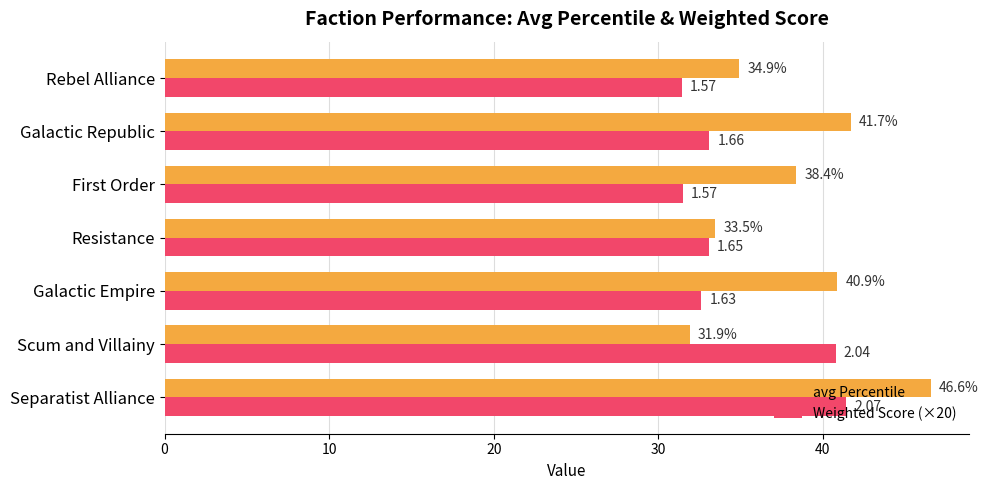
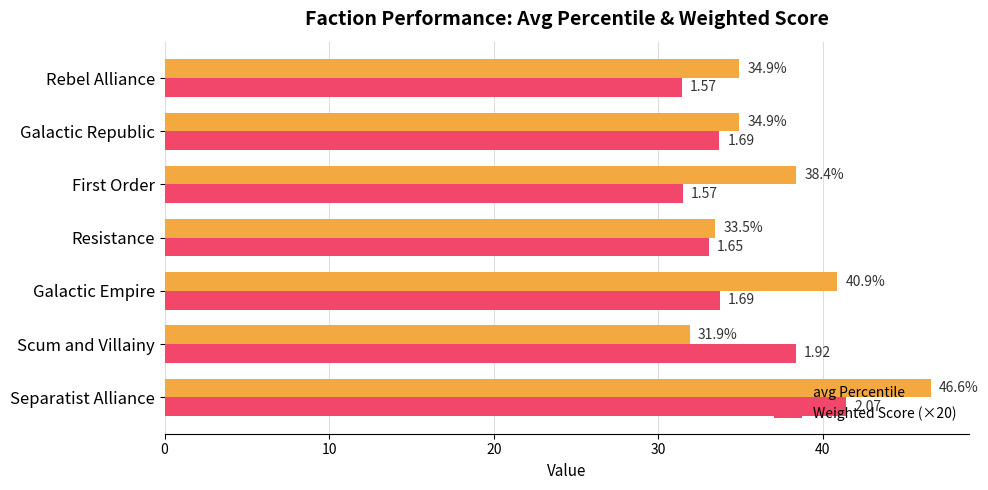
  {
    "avg Percentile": {
      "Rebel Alliance": "34.9%",
-     "Galactic Republic": "41.7%",
+     "Galactic Republic": "34.9%",
      "First Order": "38.4%",
      "Resistance": "33.5%",
      "Galactic Empire": "40.9%",
      "Scum and Villainy": "31.9%",
      "Separatist Alliance": "46.6%"
    },
    "Weighted Score (×20)": {
-     "Galactic Republic": "1.66",
-     "Galactic Empire": "1.63",
-     "Scum and Villainy": "2.04"
+     "Galactic Republic": "1.69",
+     "Galactic Empire": "1.69",
+     "Scum and Villainy": "1.92"
    }
  }
